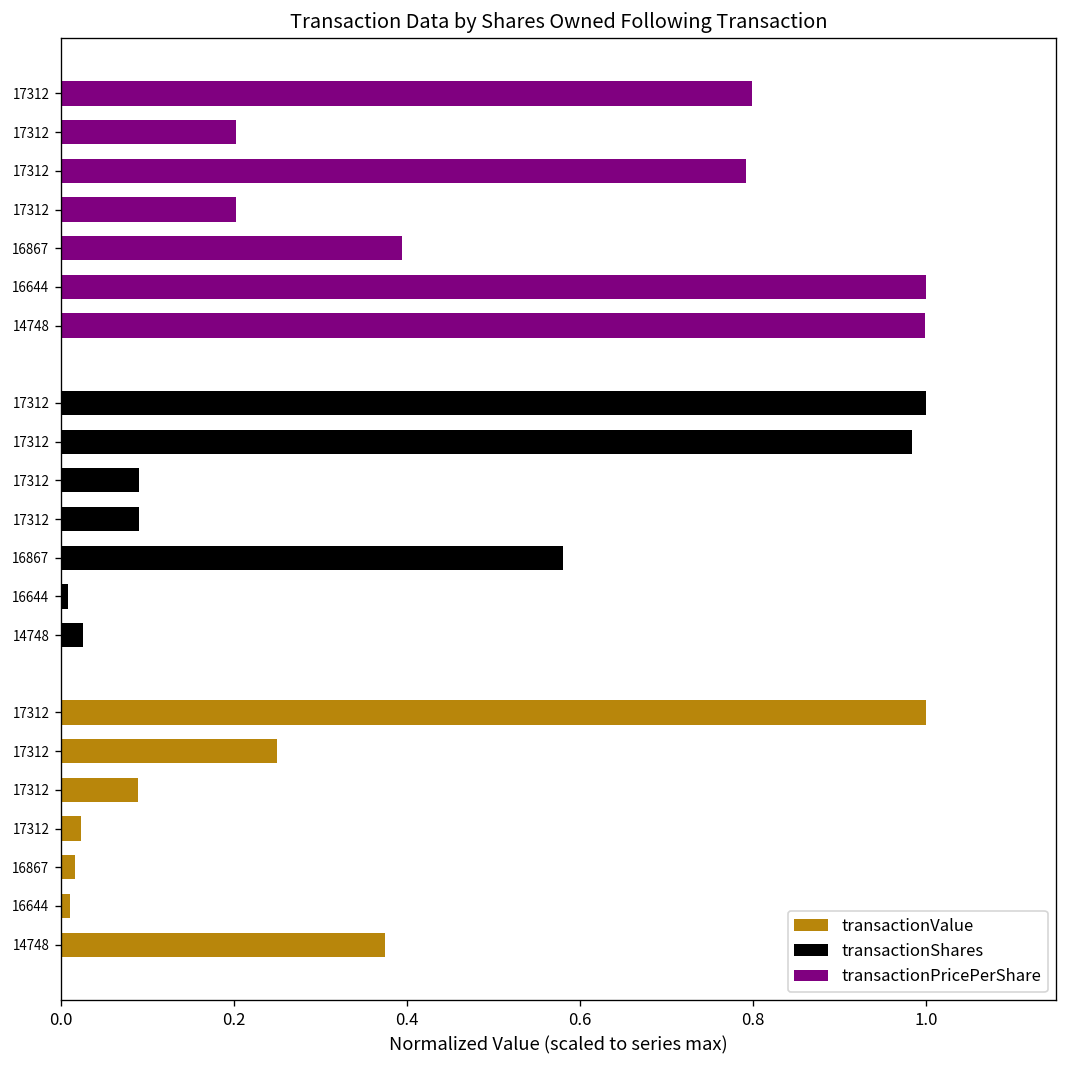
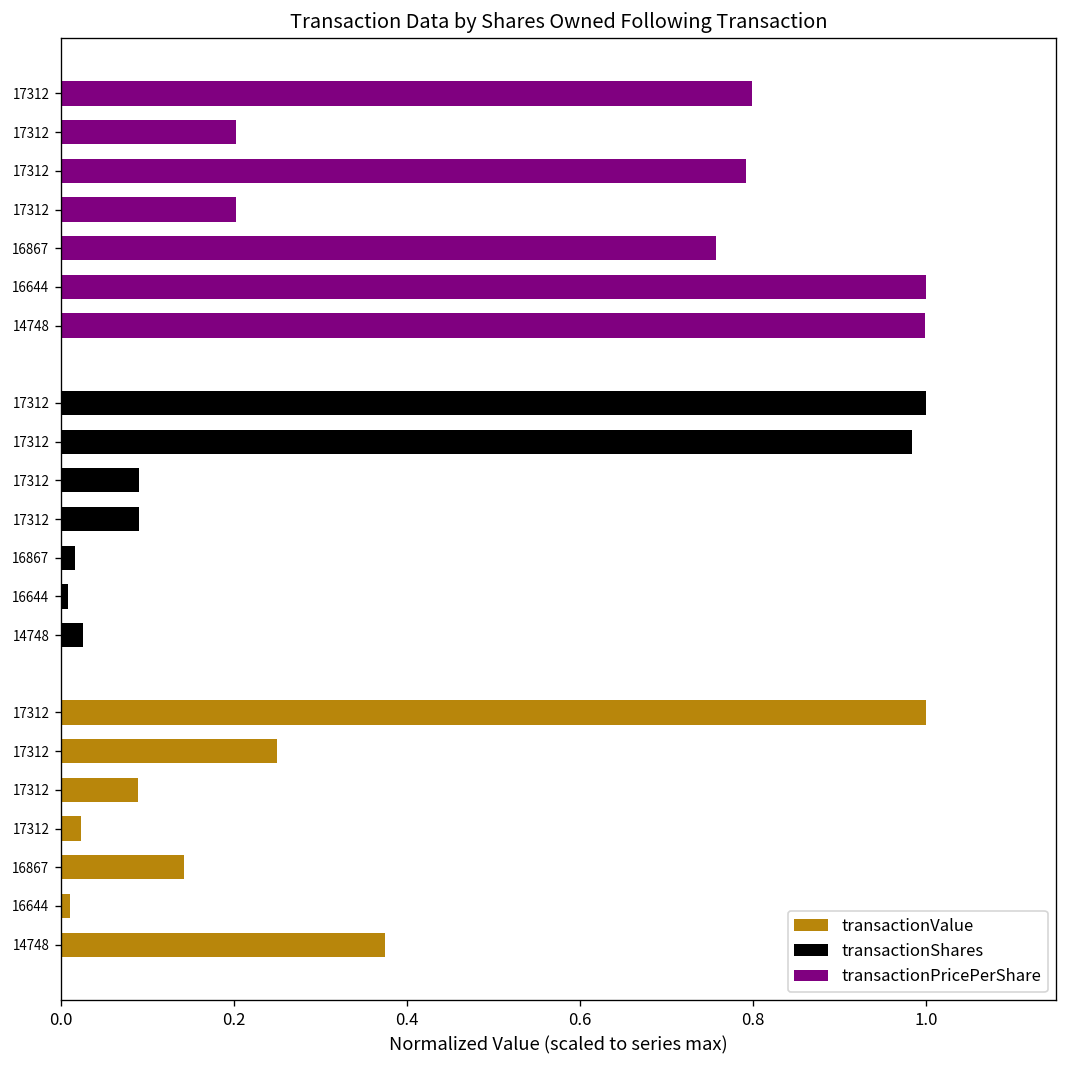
  {
    "transactionValue": {
-     "16867": 0.02,
+     "16867": 0.14,
      "16644": 0.01,
      "14748": 0.37
    },
    "transactionShares": {
-     "16867": 0.58,
+     "16867": 0.02,
      "16644": 0.01,
      "14748": 0.03
    },
    "transactionPricePerShare": {
-     "16867": 0.39,
+     "16867": 0.76,
      "16644": 1.00,
      "14748": 1.00
    }
  }
